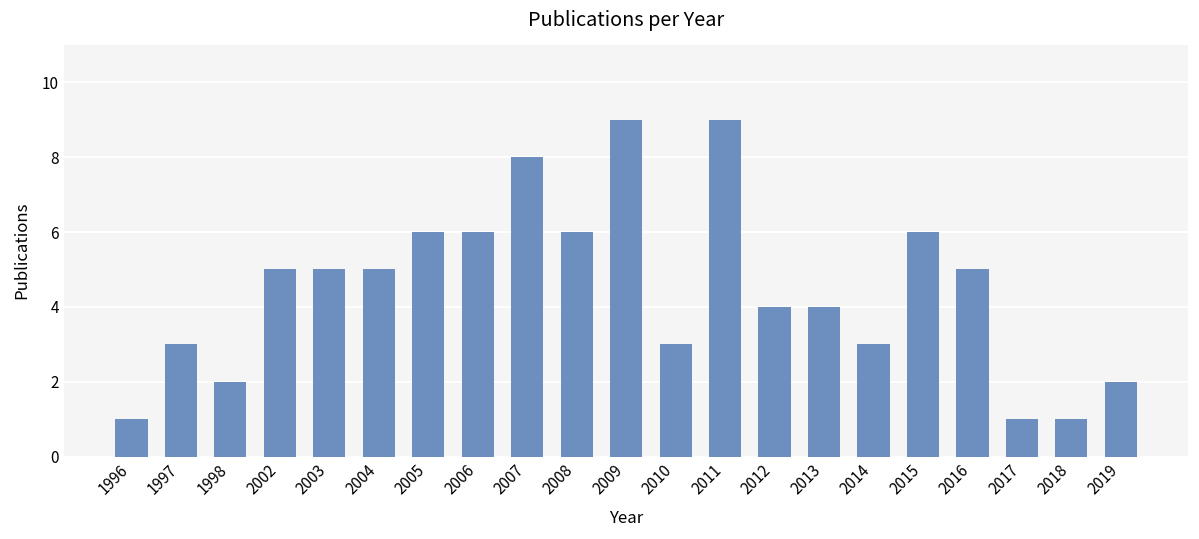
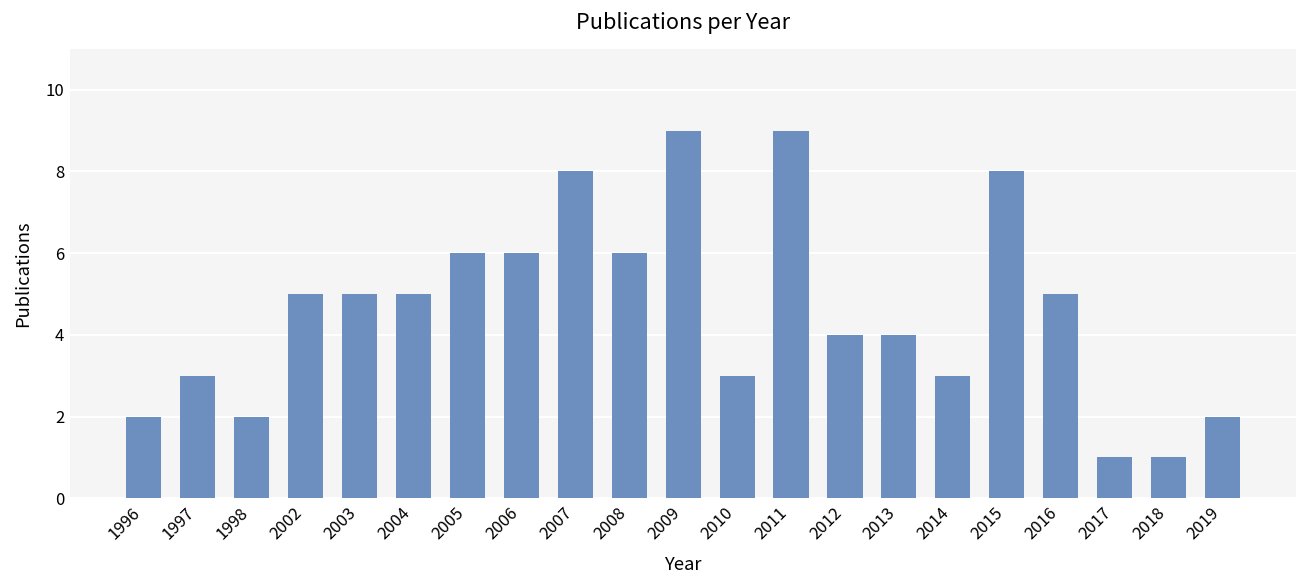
  {
-   "1996": 1,
+   "1996": 2,
    "1997": 3,
    "1998": 2,
    "2002": 5,
    "2003": 5,
    "2004": 5,
    "2005": 6,
    "2006": 6,
    "2007": 8,
    "2008": 6,
    "2009": 9,
    "2010": 3,
    "2011": 9,
    "2012": 4,
    "2013": 4,
    "2014": 3,
-   "2015": 6,
+   "2015": 8,
    "2016": 5,
    "2017": 1,
    "2018": 1,
    "2019": 2
  }
